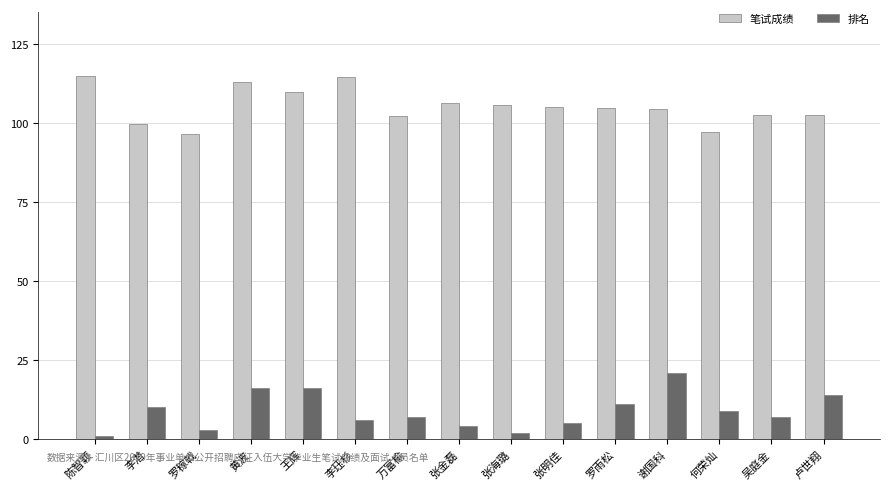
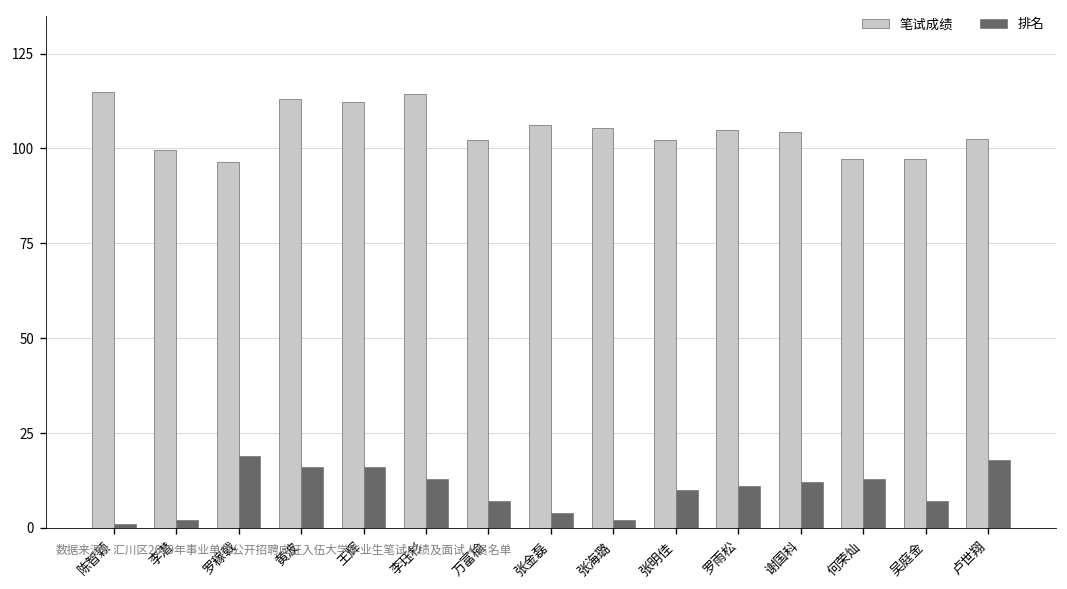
  {
    "笔试成绩": {
      "陈智颖": 115,
      "李潜": 100,
      "罗稼戟": 96,
      "黄波": 113,
-     "王辉": 110,
+     "王辉": 112,
      "李珏杉": 114,
      "万富榆": 102,
      "张金磊": 106,
      "张海璐": 106,
-     "张明佳": 105,
+     "张明佳": 102,
      "罗雨松": 105,
      "谢国科": 104,
      "何荣灿": 97,
-     "吴庭金": 103,
+     "吴庭金": 97,
      "卢世翔": 103
    },
    "排名": {
      "陈智颖": 1,
-     "李潜": 10,
-     "罗稼戟": 3,
+     "李潜": 2,
+     "罗稼戟": 19,
      "黄波": 16,
      "王辉": 16,
-     "李珏杉": 6,
+     "李珏杉": 13,
      "万富榆": 7,
      "张金磊": 4,
      "张海璐": 2,
-     "张明佳": 5,
+     "张明佳": 10,
      "罗雨松": 11,
-     "谢国科": 21,
-     "何荣灿": 9,
+     "谢国科": 12,
+     "何荣灿": 13,
      "吴庭金": 7,
-     "卢世翔": 14
+     "卢世翔": 18
    }
  }
